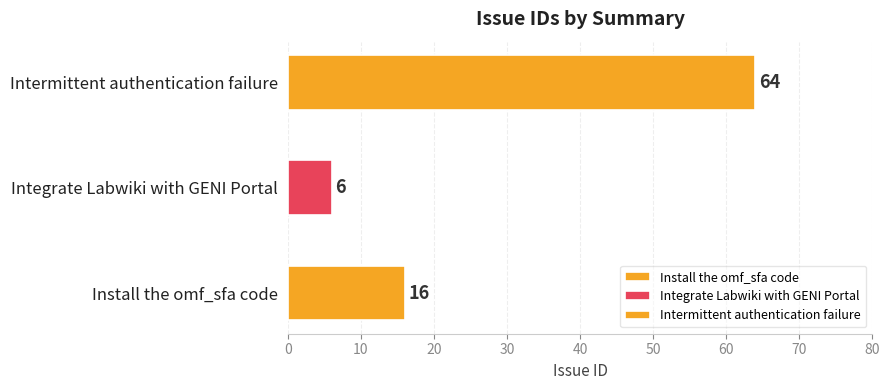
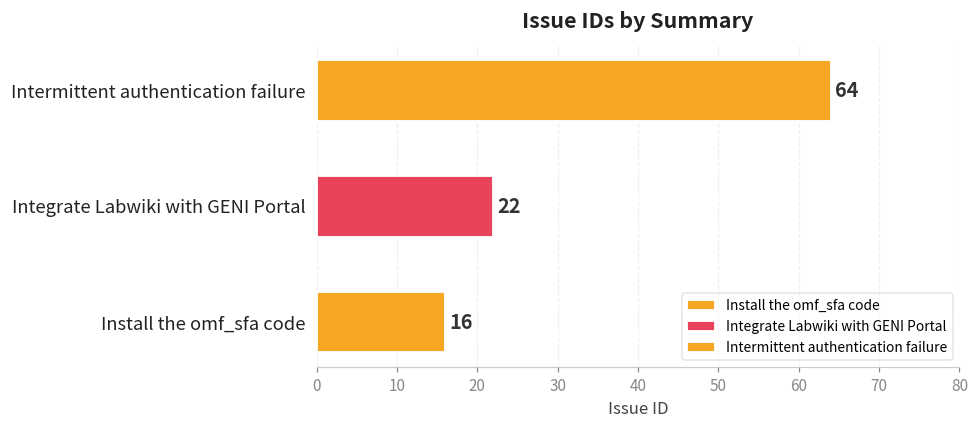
  {
    "Intermittent authentication failure": 64,
-   "Integrate Labwiki with GENI Portal": 6,
+   "Integrate Labwiki with GENI Portal": 22,
    "Install the omf_sfa code": 16
  }
